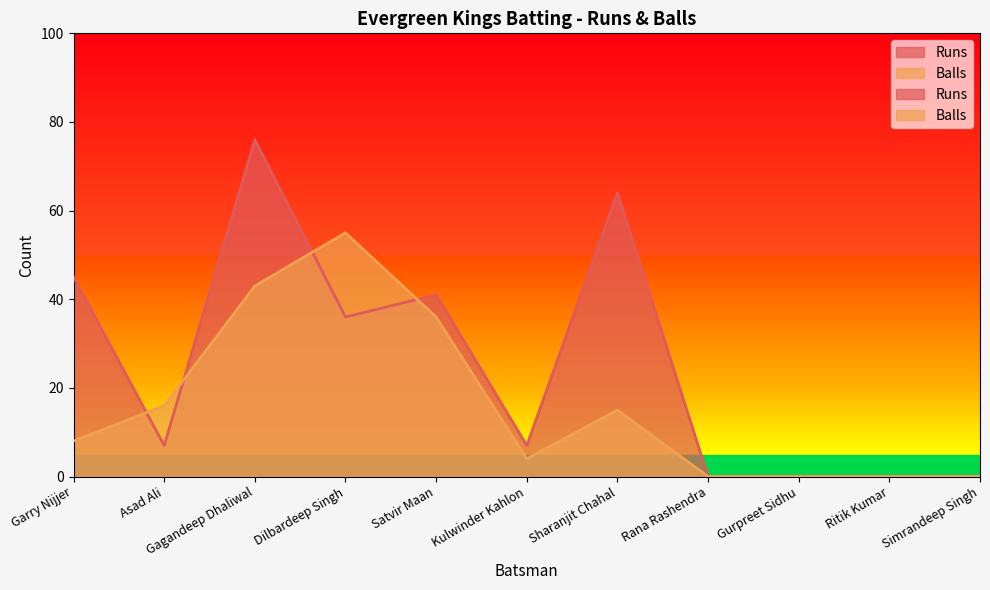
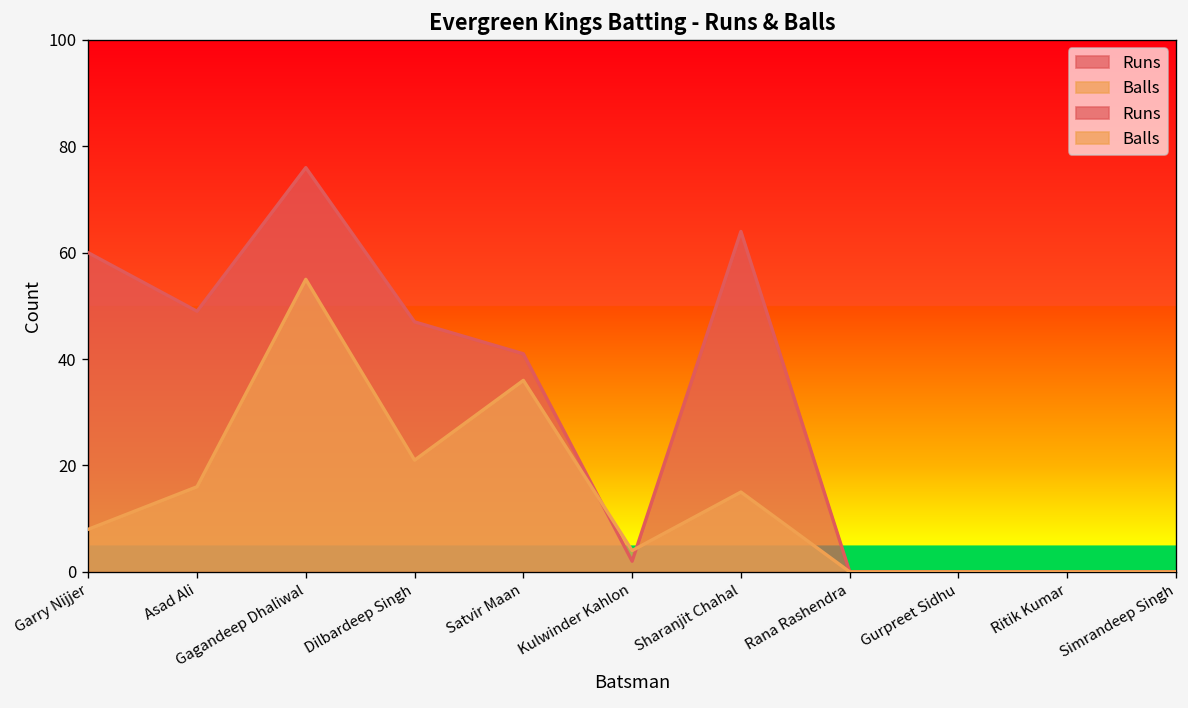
  {
    "Runs": {
-     "Garry Nijjer": 45,
-     "Asad Ali": 7,
+     "Garry Nijjer": 60,
+     "Asad Ali": 49,
      "Gagandeep Dhaliwal": 76,
-     "Dilbardeep Singh": 36,
+     "Dilbardeep Singh": 47,
      "Satvir Maan": 41,
-     "Kulwinder Kahlon": 7,
+     "Kulwinder Kahlon": 2,
      "Sharanjit Chahal": 64
    },
    "Balls": {
      "Garry Nijjer": 8,
      "Asad Ali": 16,
-     "Gagandeep Dhaliwal": 43,
-     "Dilbardeep Singh": 55,
+     "Gagandeep Dhaliwal": 55,
+     "Dilbardeep Singh": 21,
      "Satvir Maan": 36,
      "Kulwinder Kahlon": 4,
      "Sharanjit Chahal": 15
    }
  }
